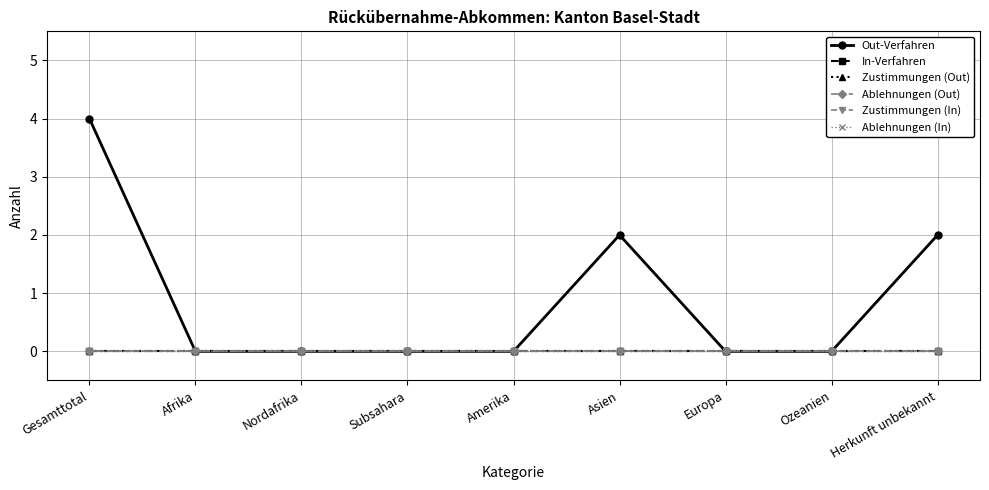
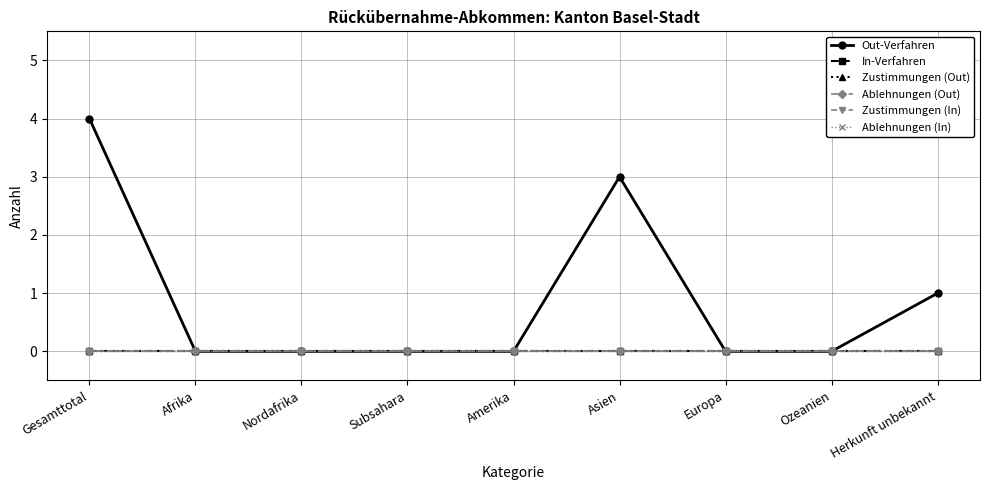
  {
    "Out-Verfahren": {
      "Gesamttotal": 4,
-     "Asien": 2,
-     "Herkunft unbekannt": 2
+     "Asien": 3,
+     "Herkunft unbekannt": 1
    },
    "Ablehnungen (In)": {
      "Gesamttotal": 0,
      "Asien": 0,
      "Herkunft unbekannt": 0
    }
  }
